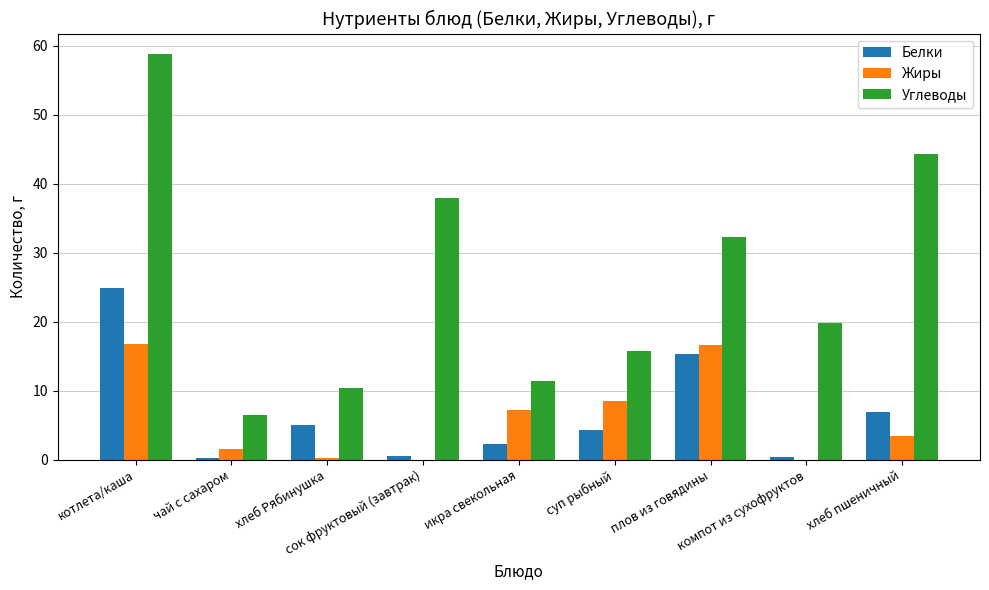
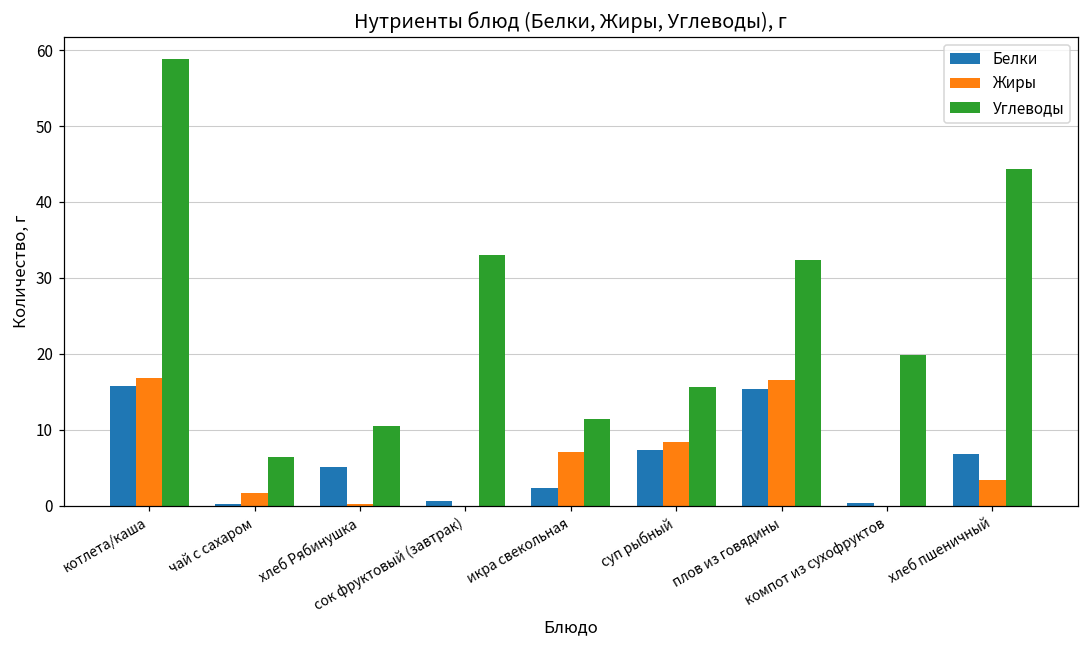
  {
    "Белки": {
-     "котлета/каша": 25,
+     "котлета/каша": 16,
      "хлеб Рябинушка": 5,
      "сок фруктовый (завтрак)": 1,
      "икра свекольная": 2,
-     "суп рыбный": 4,
+     "суп рыбный": 7,
      "плов из говядины": 15,
      "компот из сухофруктов": 0,
      "хлеб пшеничный": 7
    },
    "Жиры": {
      "котлета/каша": 17,
      "чай с сахаром": 2,
      "сок фруктовый (завтрак)": 0,
      "икра свекольная": 7,
      "суп рыбный": 8,
      "плов из говядины": 17,
      "компот из сухофруктов": 0,
      "хлеб пшеничный": 3
    },
    "Углеводы": {
      "котлета/каша": 59,
      "чай с сахаром": 6,
      "хлеб Рябинушка": 10,
-     "сок фруктовый (завтрак)": 38,
+     "сок фруктовый (завтрак)": 33,
      "икра свекольная": 11,
      "суп рыбный": 16,
      "плов из говядины": 32,
      "компот из сухофруктов": 20,
      "хлеб пшеничный": 44
    }
  }
